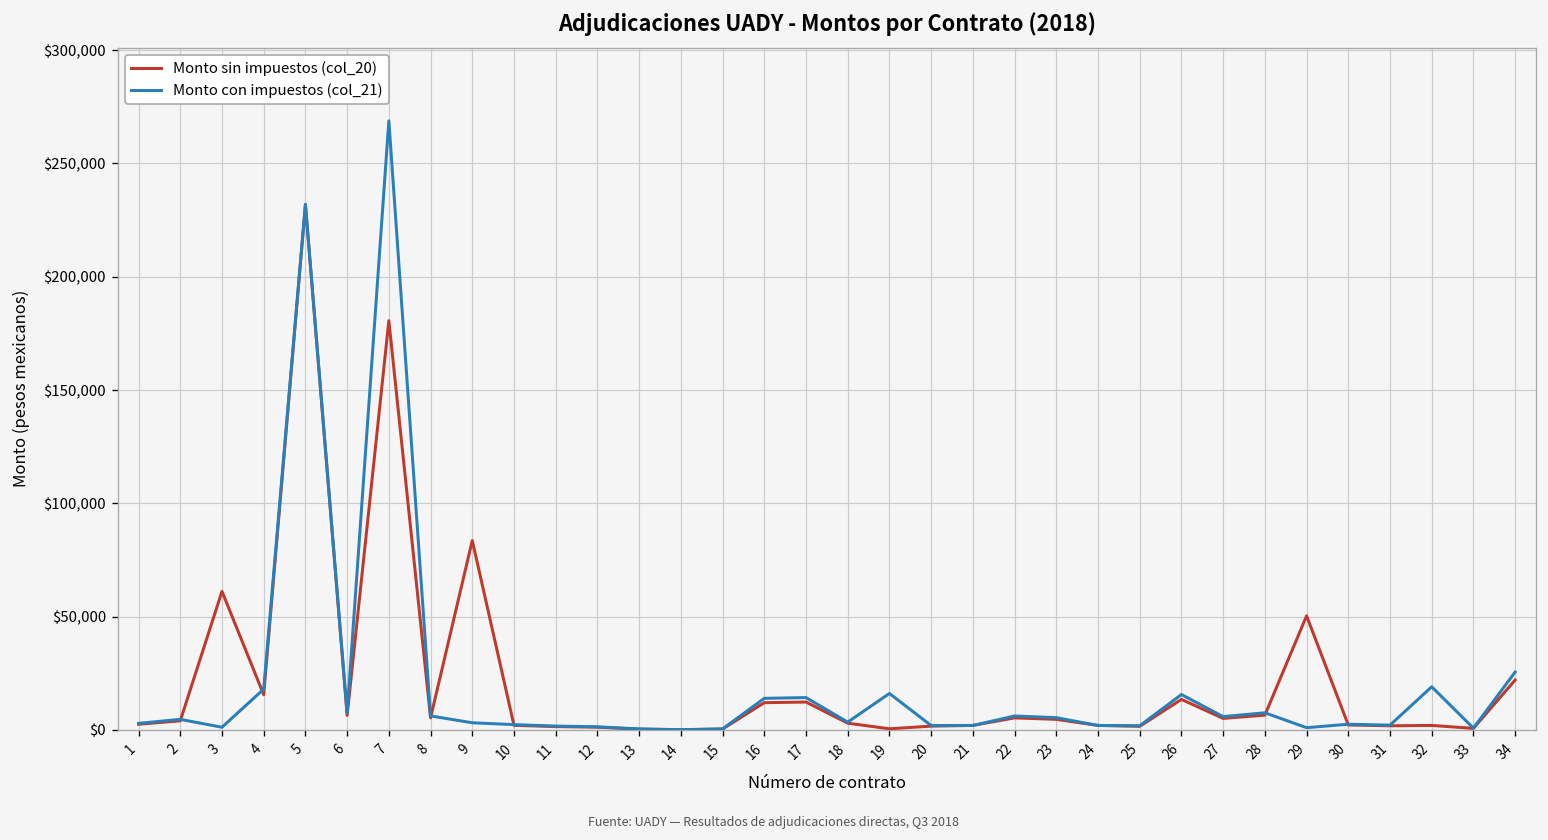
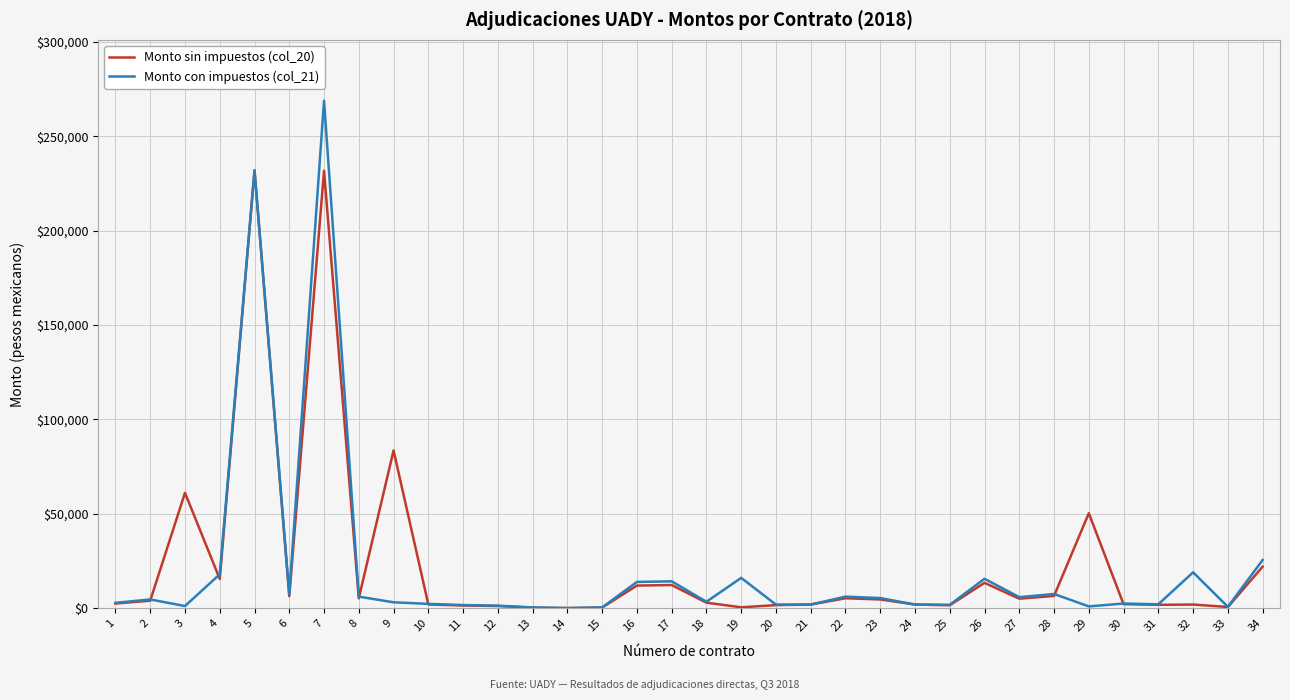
  {
    "Monto sin impuestos (col_20)": {
      "3": "$61,000",
      "4": "$16,000",
-     "7": "$181,000",
+     "7": "$232,000",
      "9": "$84,000",
      "16": "$12,000",
      "17": "$12,000",
      "19": "$0",
      "26": "$13,000",
      "29": "$50,000",
      "32": "$2,000",
      "34": "$22,000"
    },
    "Monto con impuestos (col_21)": {
      "3": "$1,000",
      "4": "$18,000",
      "7": "$269,000",
      "9": "$3,000",
      "16": "$14,000",
      "17": "$14,000",
      "19": "$16,000",
      "26": "$16,000",
      "29": "$1,000",
      "32": "$19,000",
      "34": "$26,000"
    }
  }
